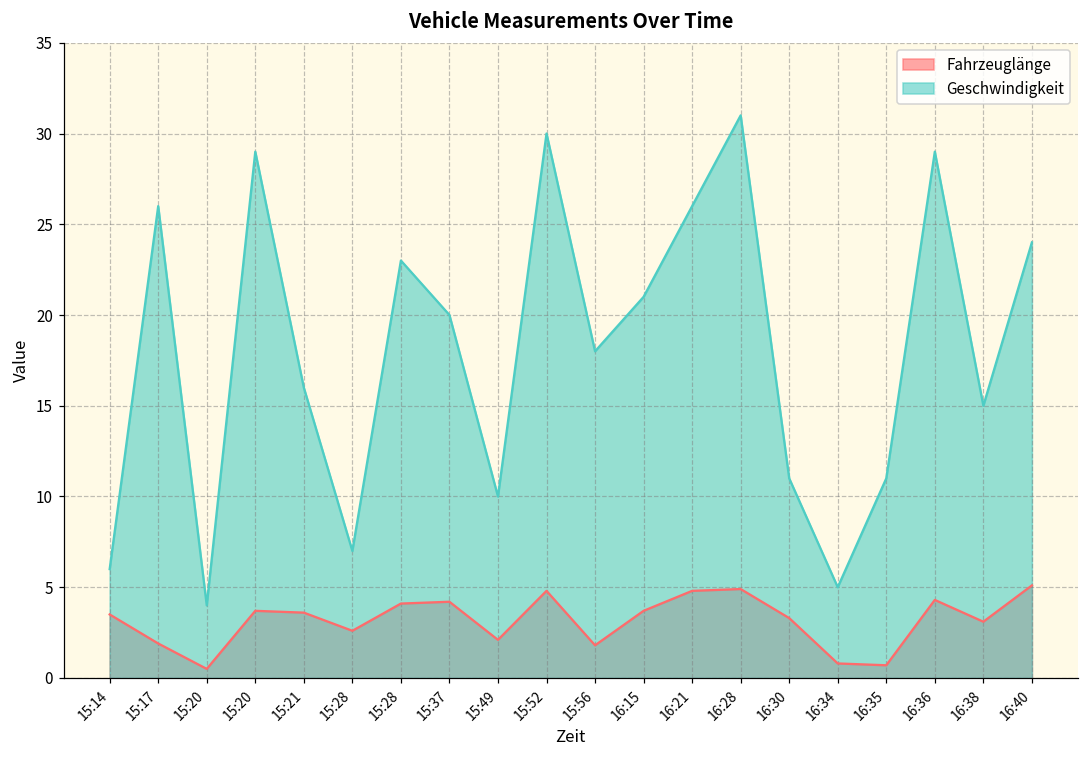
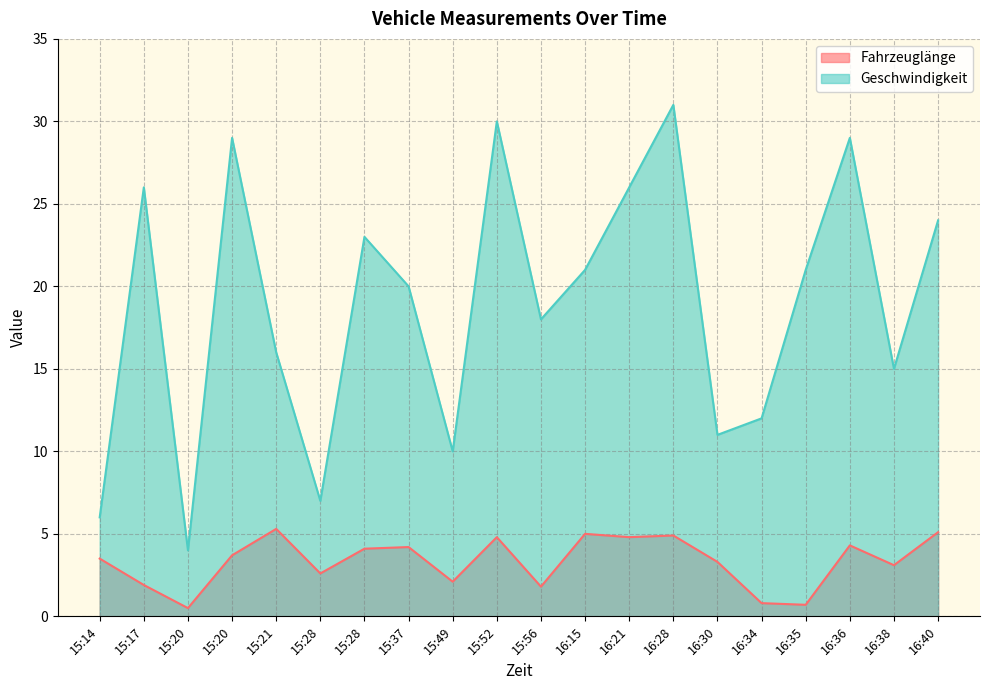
  {
    "Fahrzeuglänge": {
      "15:14": 3.5,
      "15:17": 1.9,
-     "15:21": 3.6,
+     "15:21": 5.3,
      "15:37": 4.2,
      "15:49": 2.1,
      "15:52": 4.8,
      "15:56": 1.8,
-     "16:15": 3.7,
+     "16:15": 5.0,
      "16:21": 4.8,
      "16:28": 4.9,
      "16:30": 3.3,
      "16:34": 0.8,
      "16:35": 0.7,
      "16:36": 4.3,
      "16:38": 3.1,
      "16:40": 5.1
    },
    "Geschwindigkeit": {
      "15:14": 6,
      "15:17": 26,
      "15:21": 16,
      "15:37": 20,
      "15:49": 10,
      "15:52": 30,
      "15:56": 18,
      "16:15": 21,
      "16:21": 26,
      "16:28": 31,
      "16:30": 11,
-     "16:34": 5,
-     "16:35": 11,
+     "16:34": 12,
+     "16:35": 21,
      "16:36": 29,
      "16:38": 15,
      "16:40": 24
    }
  }
